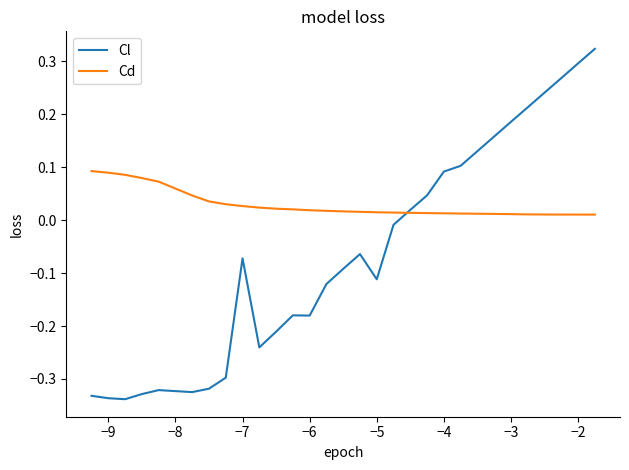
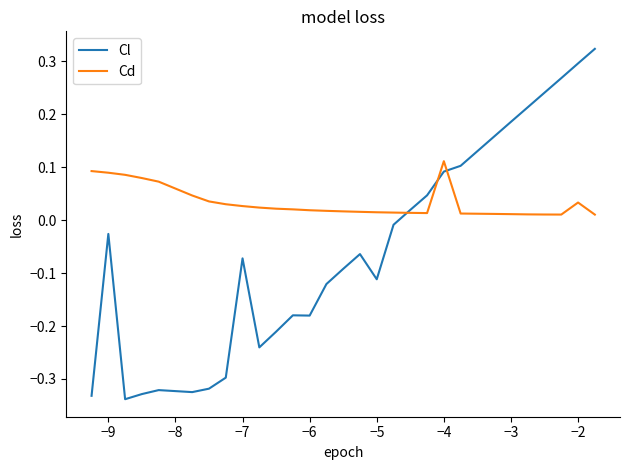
  {
    "Cl": {
-     "−9": -0.34,
+     "−9": -0.03,
      "−7": -0.07,
      "−6": -0.18,
      "−5": -0.11,
      "−4": 0.09,
      "−3": 0.19,
      "−2": 0.30
    },
    "Cd": {
      "−9": 0.09,
      "−7": 0.03,
      "−6": 0.02,
      "−5": 0.02,
-     "−4": 0.01,
+     "−4": 0.11,
      "−3": 0.01,
-     "−2": 0.01
+     "−2": 0.03
    }
  }
